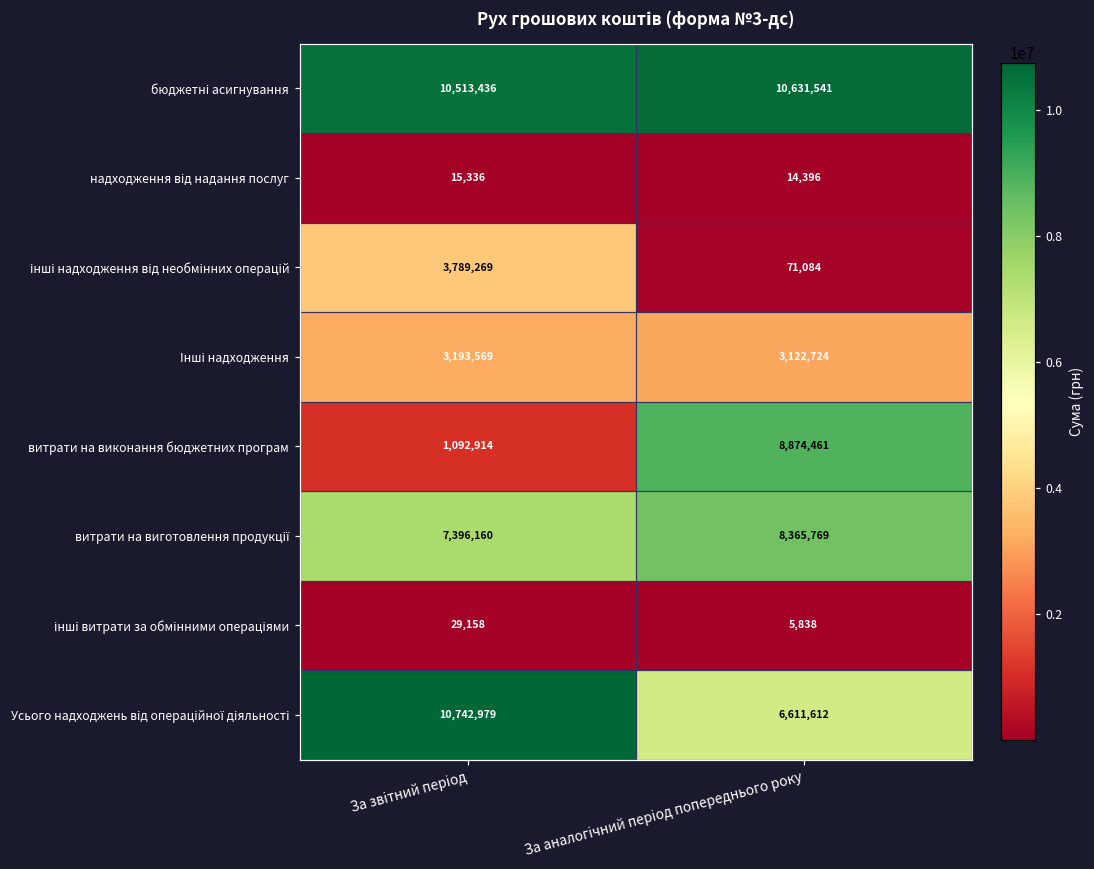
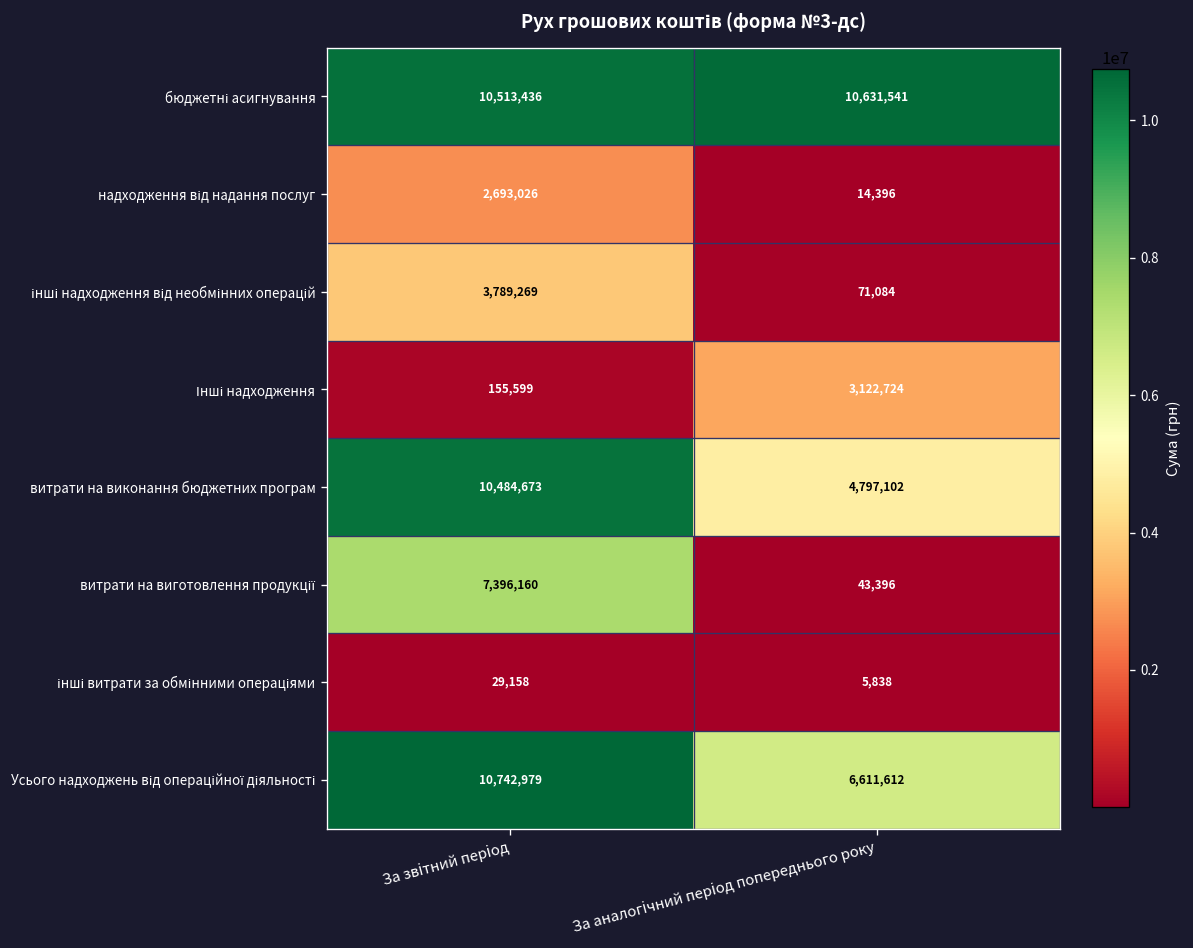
  {
    "бюджетні асигнування": {
      "За звітний період": "10,513,436",
      "За аналогічний період попереднього року": "10,631,541"
    },
    "надходження від надання послуг": {
-     "За звітний період": "15,336",
+     "За звітний період": "2,693,026",
      "За аналогічний період попереднього року": "14,396"
    },
    "інші надходження від необмінних операцій": {
      "За звітний період": "3,789,269",
      "За аналогічний період попереднього року": "71,084"
    },
    "Інші надходження": {
-     "За звітний період": "3,193,569",
+     "За звітний період": "155,599",
      "За аналогічний період попереднього року": "3,122,724"
    },
    "витрати на виконання бюджетних програм": {
-     "За звітний період": "1,092,914",
-     "За аналогічний період попереднього року": "8,874,461"
+     "За звітний період": "10,484,673",
+     "За аналогічний період попереднього року": "4,797,102"
    },
    "витрати на виготовлення продукції": {
      "За звітний період": "7,396,160",
-     "За аналогічний період попереднього року": "8,365,769"
+     "За аналогічний період попереднього року": "43,396"
    },
    "інші витрати за обмінними операціями": {
      "За звітний період": "29,158",
      "За аналогічний період попереднього року": "5,838"
    },
    "Усього надходжень від операційної діяльності": {
      "За звітний період": "10,742,979",
      "За аналогічний період попереднього року": "6,611,612"
    }
  }
